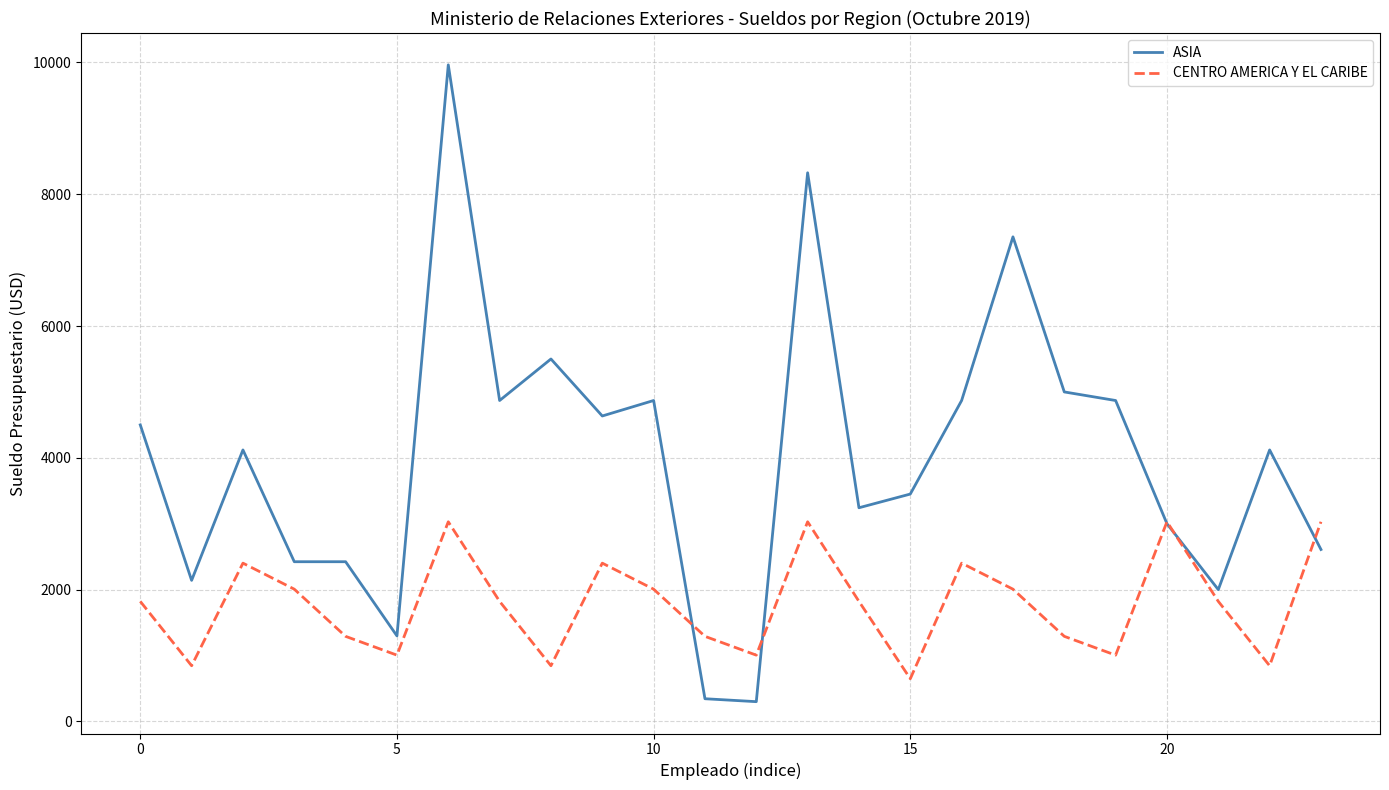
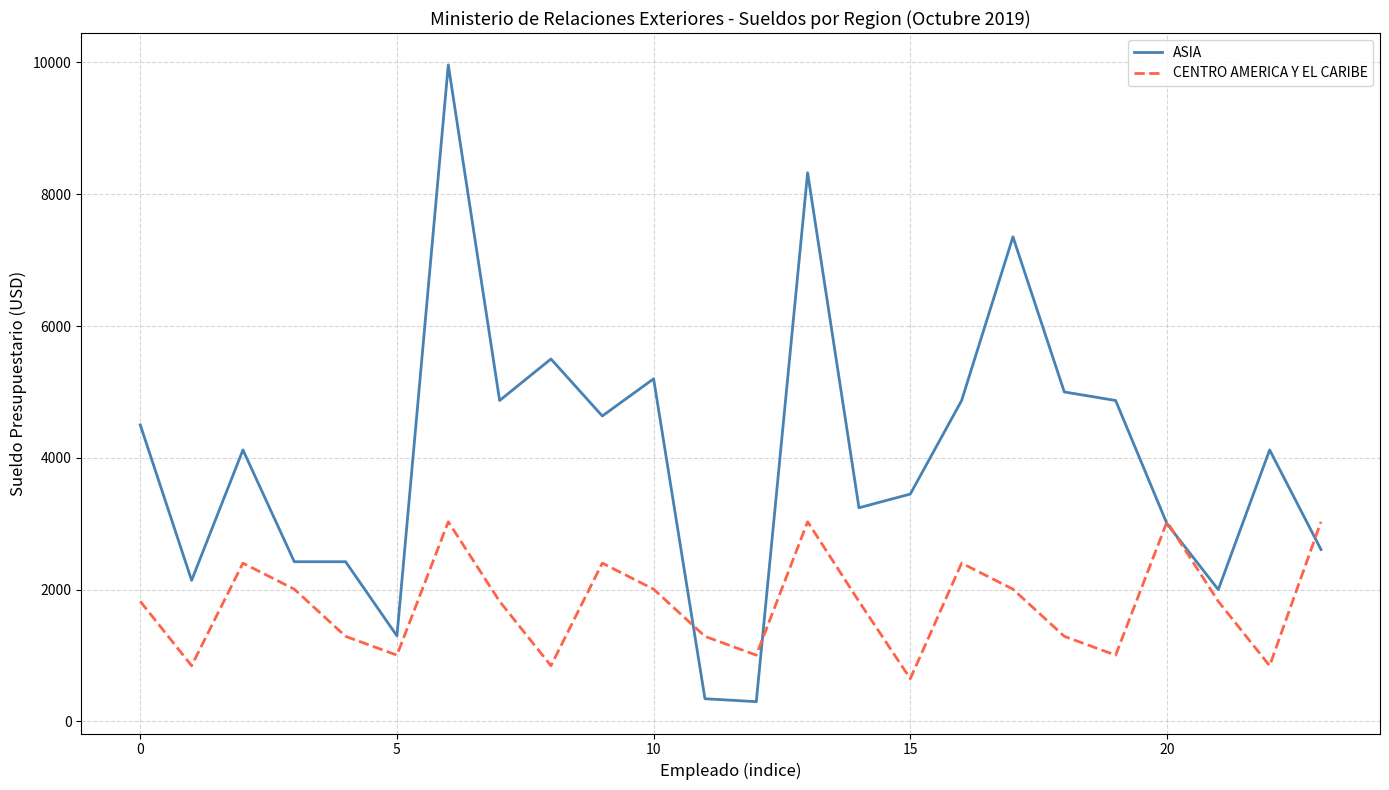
  {
    "ASIA": {
      "0": 4500,
      "5": 1300,
-     "10": 4900,
+     "10": 5200,
      "15": 3500
    },
    "CENTRO AMERICA Y EL CARIBE": {
      "0": 1800,
      "5": 1000,
      "10": 2000,
      "15": 600
    }
  }
